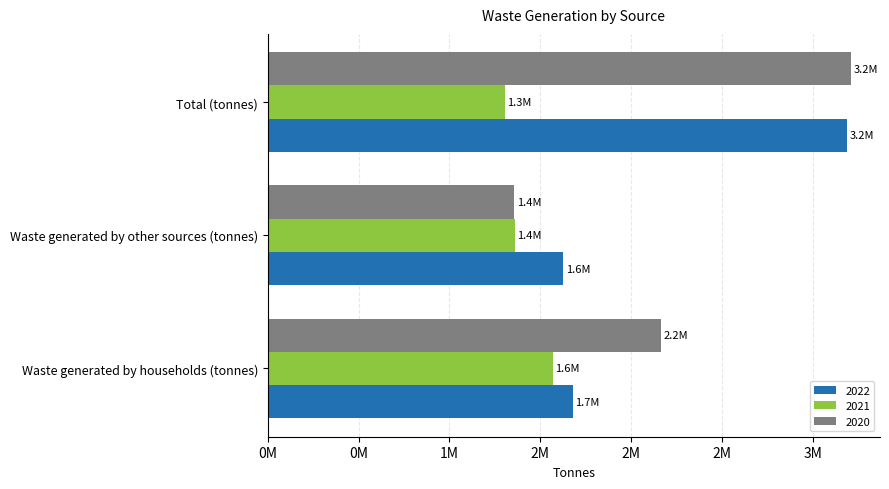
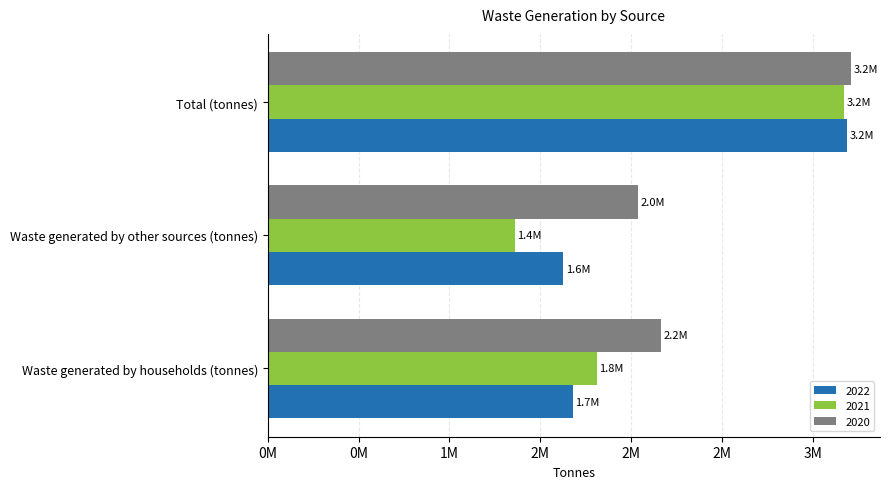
  {
    "2022": {
      "Total (tonnes)": "3.2M",
      "Waste generated by other sources (tonnes)": "1.6M",
      "Waste generated by households (tonnes)": "1.7M"
    },
    "2021": {
-     "Total (tonnes)": "1.3M",
+     "Total (tonnes)": "3.2M",
      "Waste generated by other sources (tonnes)": "1.4M",
-     "Waste generated by households (tonnes)": "1.6M"
+     "Waste generated by households (tonnes)": "1.8M"
    },
    "2020": {
      "Total (tonnes)": "3.2M",
-     "Waste generated by other sources (tonnes)": "1.4M",
+     "Waste generated by other sources (tonnes)": "2.0M",
      "Waste generated by households (tonnes)": "2.2M"
    }
  }
